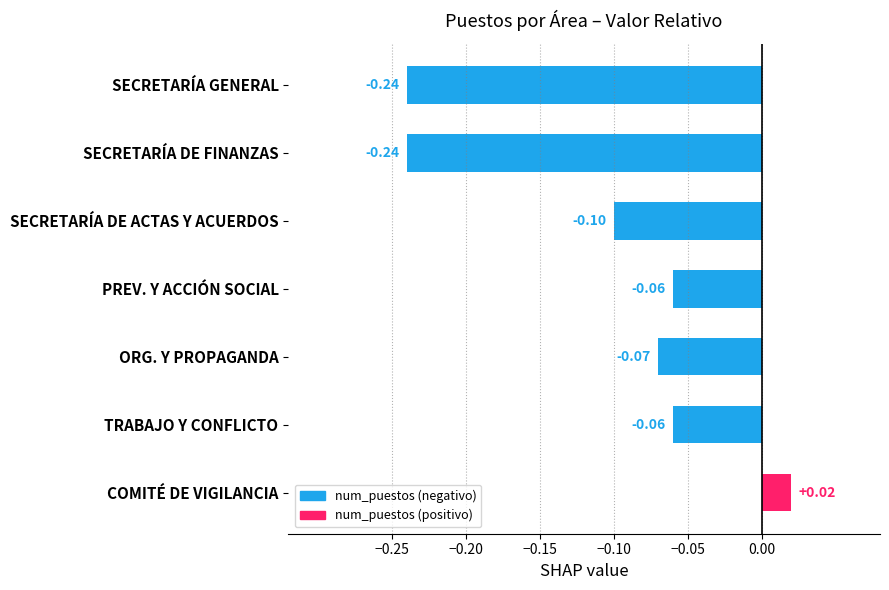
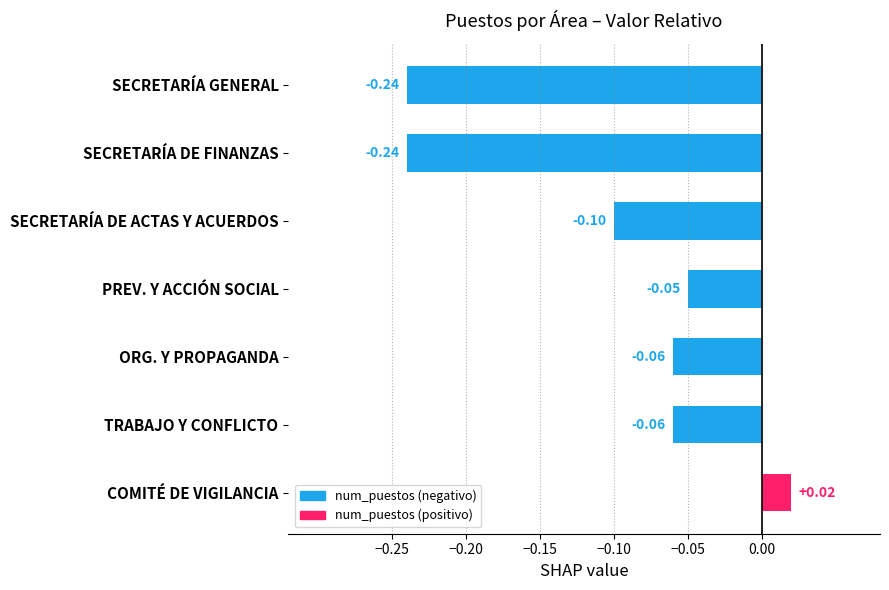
  {
    "SECRETARÍA GENERAL": "-0.24",
    "SECRETARÍA DE FINANZAS": "-0.24",
    "SECRETARÍA DE ACTAS Y ACUERDOS": "-0.10",
-   "PREV. Y ACCIÓN SOCIAL": "-0.06",
-   "ORG. Y PROPAGANDA": "-0.07",
+   "PREV. Y ACCIÓN SOCIAL": "-0.05",
+   "ORG. Y PROPAGANDA": "-0.06",
    "TRABAJO Y CONFLICTO": "-0.06",
    "COMITÉ DE VIGILANCIA": "+0.02"
  }
